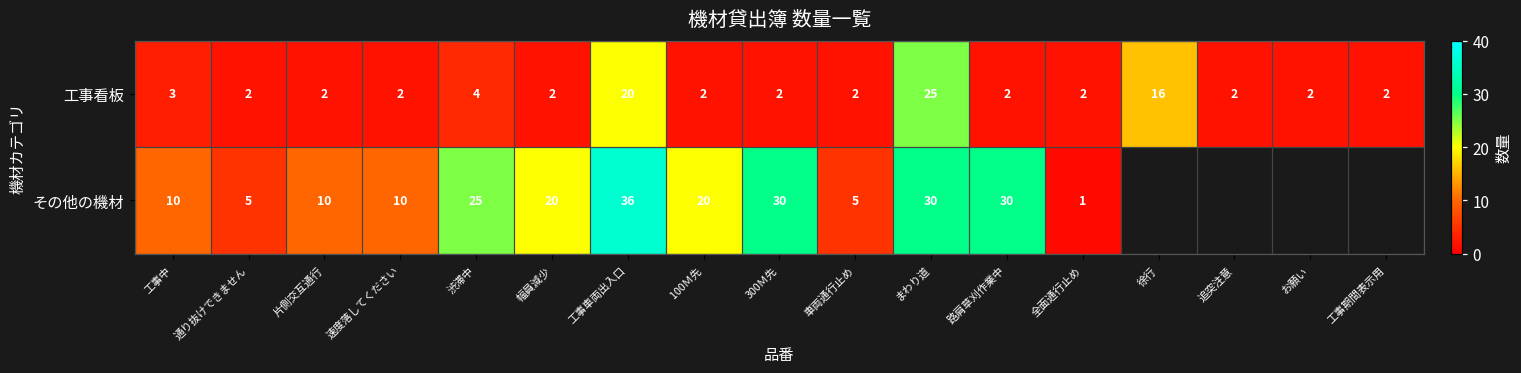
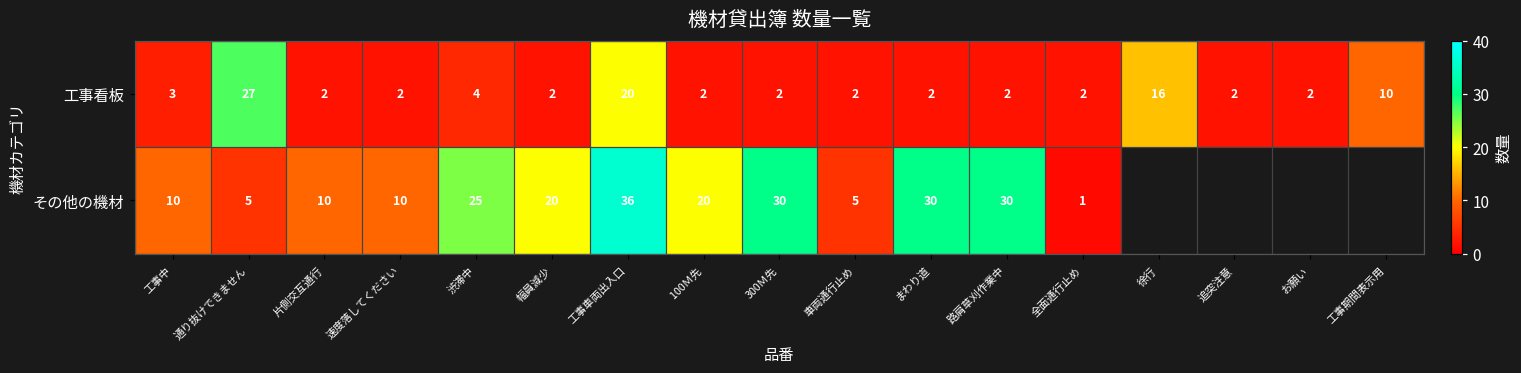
  {
    "工事看板": {
      "工事中": 3,
-     "通り抜けできません": 2,
+     "通り抜けできません": 27,
      "片側交互通行": 2,
      "速度落してください": 2,
      "渋滞中": 4,
      "幅員減少": 2,
      "工事車両出入口": 20,
      "100Ｍ先": 2,
      "300Ｍ先": 2,
      "車両通行止め": 2,
-     "まわり道": 25,
+     "まわり道": 2,
      "路肩草刈作業中": 2,
      "全面通行止め": 2,
      "徐行": 16,
      "追突注意": 2,
      "お願い": 2,
-     "工事期間表示用": 2
+     "工事期間表示用": 10
    },
    "その他の機材": {
      "工事中": 10,
      "通り抜けできません": 5,
      "片側交互通行": 10,
      "速度落してください": 10,
      "渋滞中": 25,
      "幅員減少": 20,
      "工事車両出入口": 36,
      "100Ｍ先": 20,
      "300Ｍ先": 30,
      "車両通行止め": 5,
      "まわり道": 30,
      "路肩草刈作業中": 30,
      "全面通行止め": 1
    }
  }
